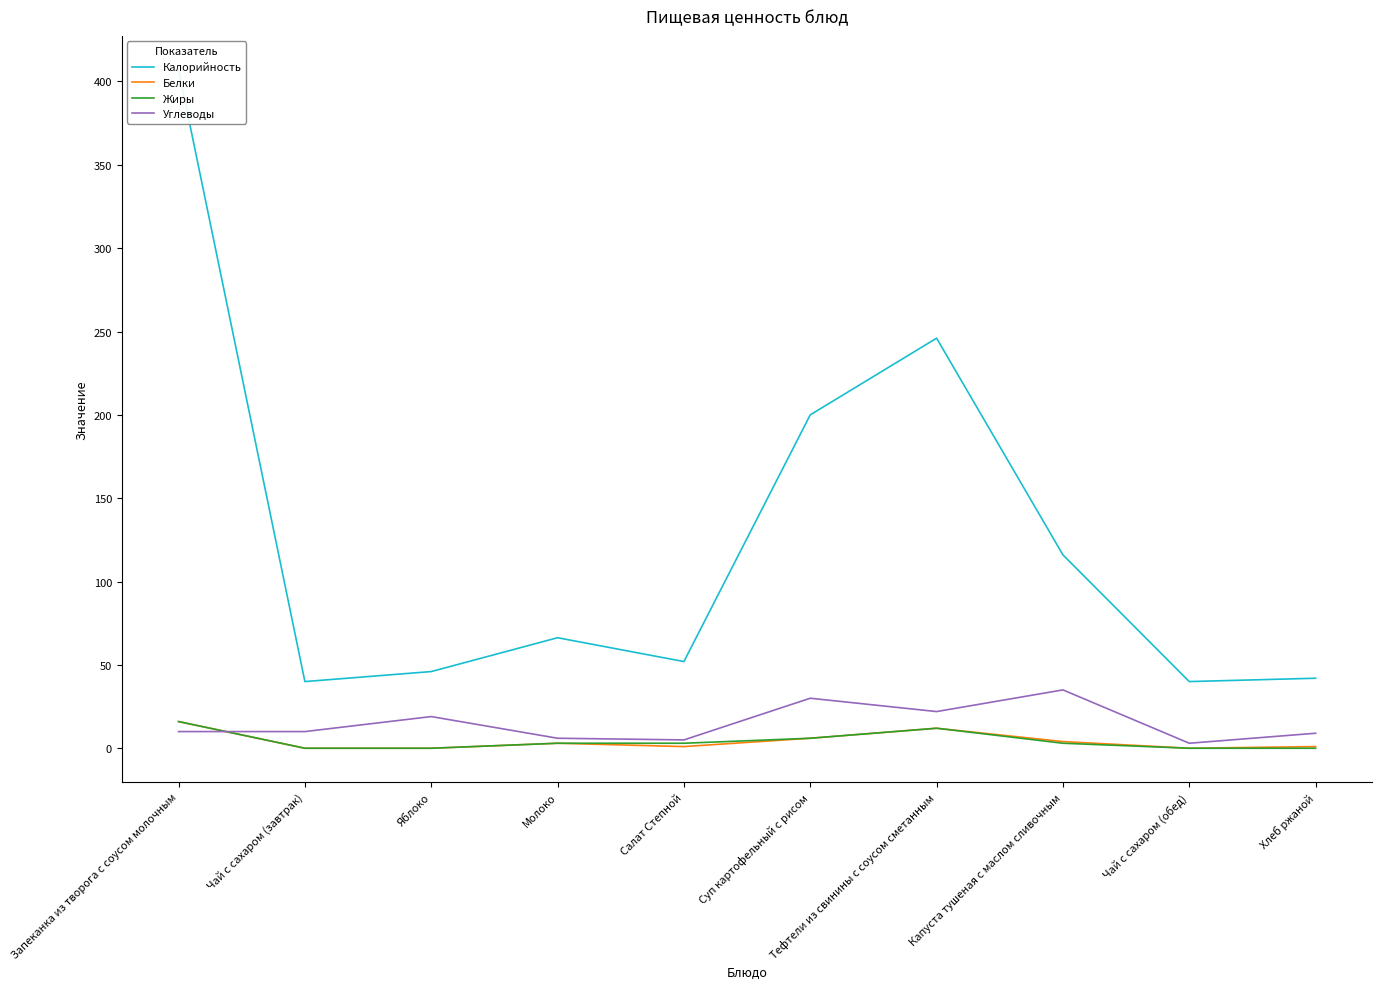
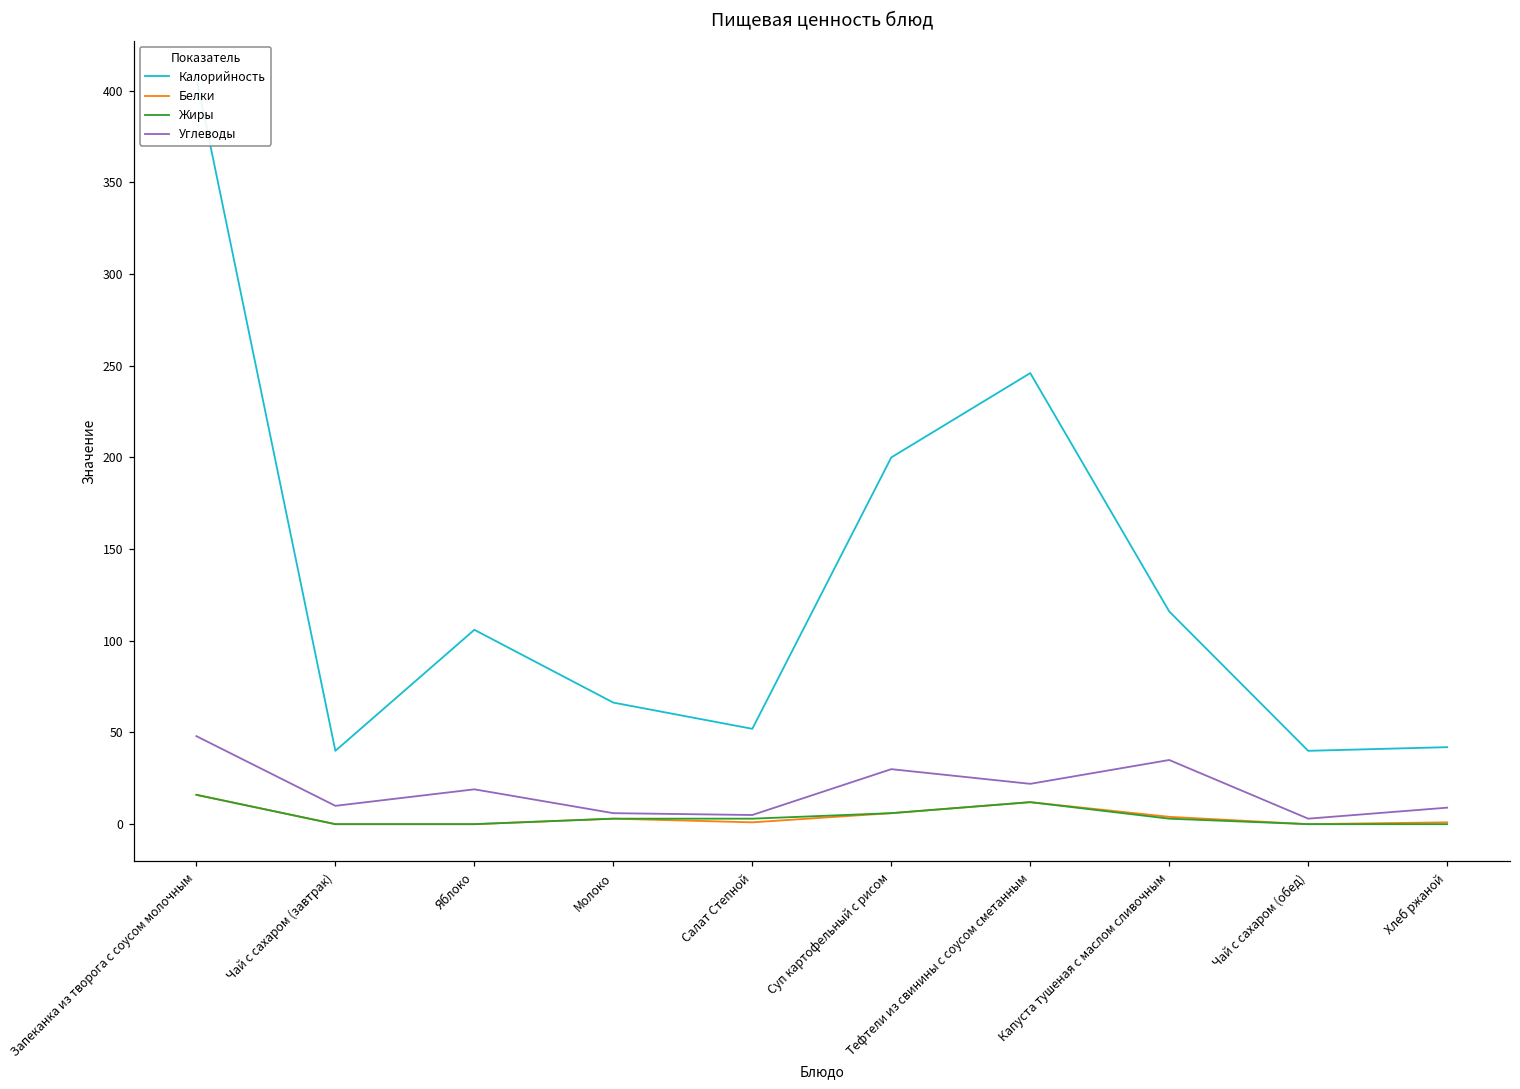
  {
    "Калорийность": {
      "Чай с сахаром (завтрак)": 40,
-     "Яблоко": 46,
+     "Яблоко": 106,
      "Молоко": 66,
      "Салат Степной": 52,
      "Суп картофельный с рисом": 200,
      "Тефтели из свинины с соусом сметанным": 246,
      "Капуста тушеная с маслом сливочным": 116,
      "Чай с сахаром (обед)": 40,
      "Хлеб ржаной": 42
    },
    "Белки": {
      "Салат Степной": 1
    },
    "Жиры": {
      "Салат Степной": 3
    },
    "Углеводы": {
-     "Запеканка из творога с соусом молочным": 10,
+     "Запеканка из творога с соусом молочным": 48,
      "Чай с сахаром (завтрак)": 10,
      "Яблоко": 19,
      "Молоко": 6,
      "Салат Степной": 5,
      "Суп картофельный с рисом": 30,
      "Тефтели из свинины с соусом сметанным": 22,
      "Капуста тушеная с маслом сливочным": 35,
      "Чай с сахаром (обед)": 3,
      "Хлеб ржаной": 9
    }
  }
